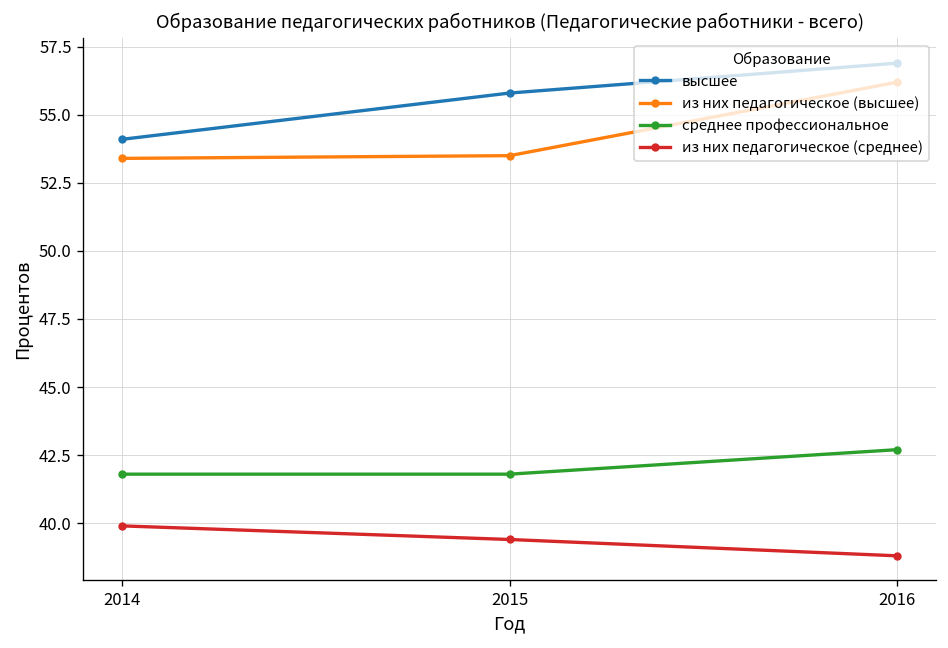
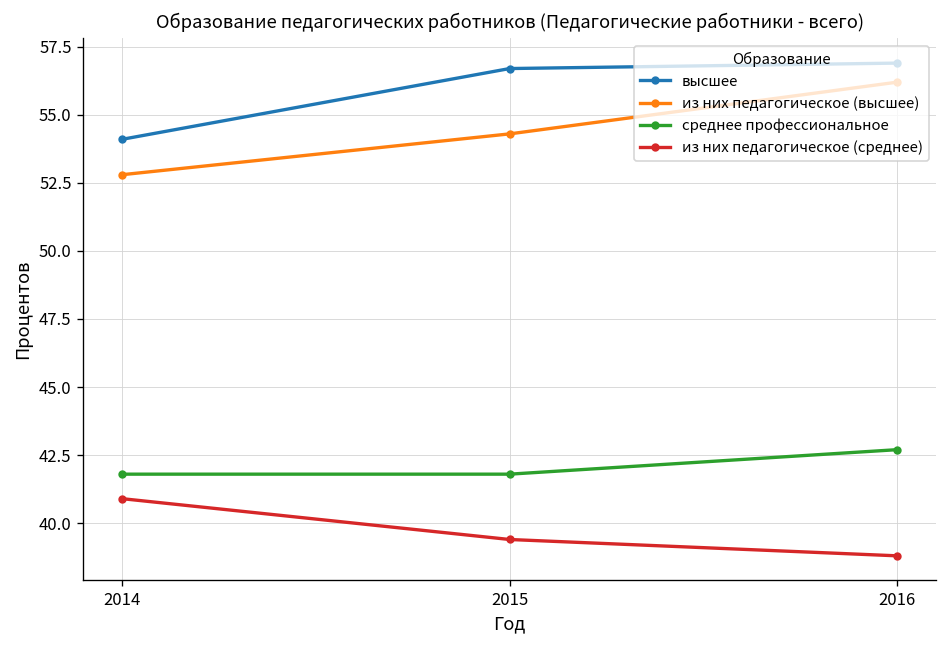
  {
    "высшее": {
      "2014": 54.1,
-     "2015": 55.8
+     "2015": 56.7
    },
    "из них педагогическое (высшее)": {
-     "2014": 53.4,
-     "2015": 53.5
+     "2014": 52.8,
+     "2015": 54.3
    },
    "среднее профессиональное": {
      "2014": 41.8,
      "2015": 41.8,
      "2016": 42.7
    },
    "из них педагогическое (среднее)": {
-     "2014": 39.9,
+     "2014": 40.9,
      "2015": 39.4,
      "2016": 38.8
    }
  }
